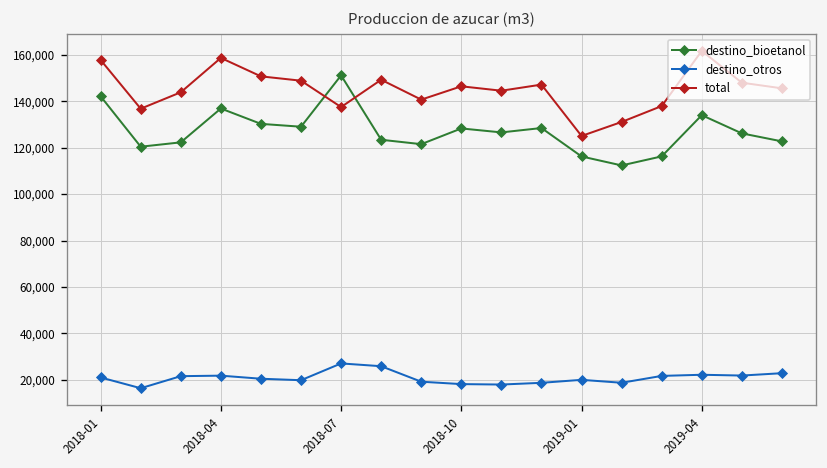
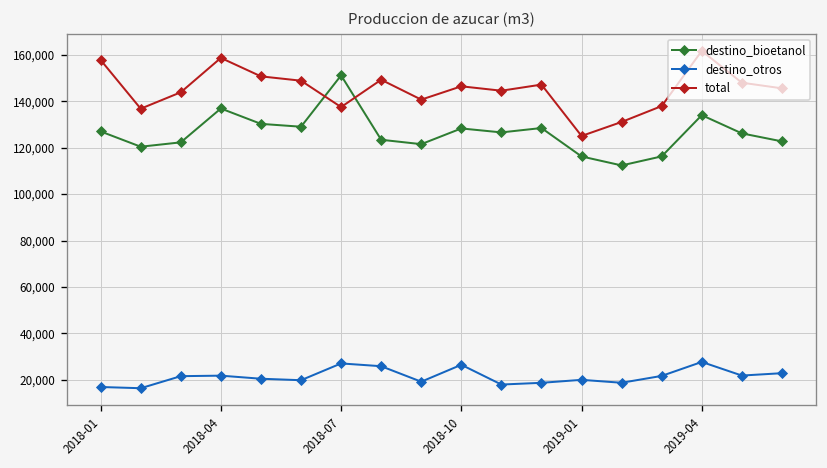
  {
    "destino_bioetanol": {
-     "2018-01": "142,000",
+     "2018-01": "127,000",
      "2018-04": "137,000",
      "2018-07": "151,000",
      "2018-10": "128,000",
      "2019-01": "116,000",
      "2019-04": "134,000"
    },
    "destino_otros": {
-     "2018-01": "21,000",
+     "2018-01": "17,000",
      "2018-04": "22,000",
      "2018-07": "27,000",
-     "2018-10": "18,000",
+     "2018-10": "26,000",
      "2019-01": "20,000",
-     "2019-04": "22,000"
+     "2019-04": "28,000"
    },
    "total": {
      "2018-01": "158,000",
      "2018-04": "159,000",
      "2018-07": "138,000",
      "2018-10": "146,000",
      "2019-01": "125,000"
    }
  }
